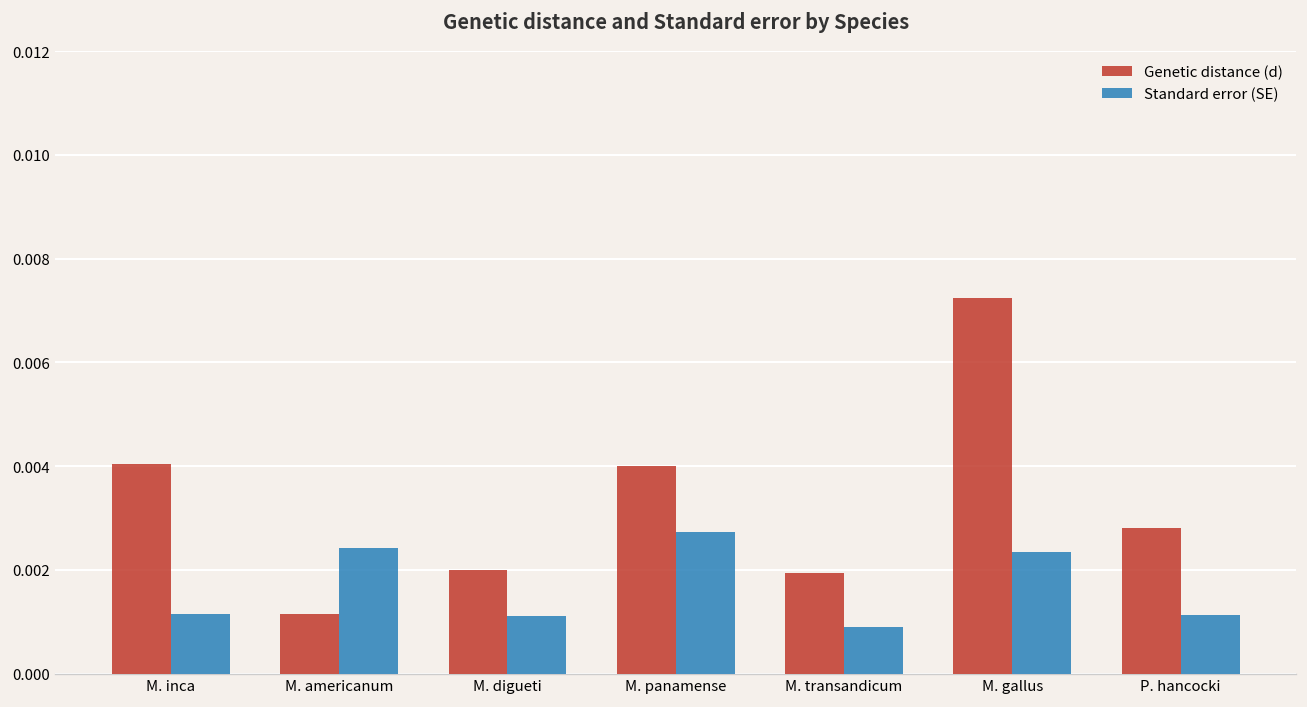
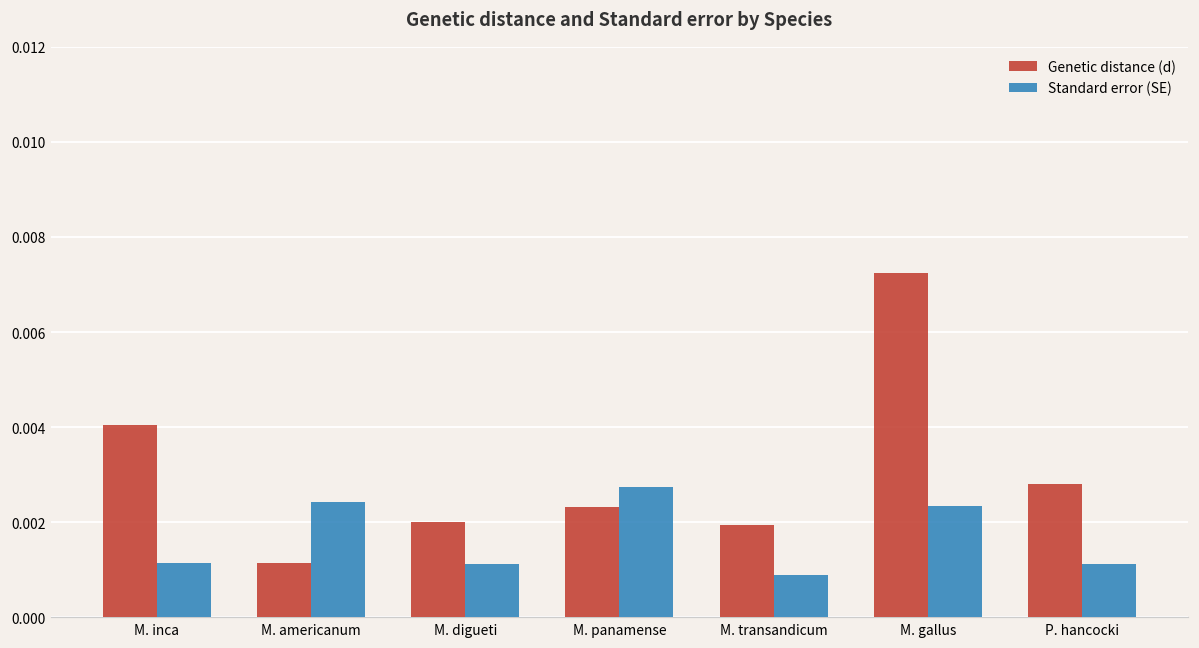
  {
    "Genetic distance (d)": {
      "M. inca": 0.0040,
      "M. americanum": 0.0011,
      "M. digueti": 0.0020,
-     "M. panamense": 0.0040,
+     "M. panamense": 0.0023,
      "M. transandicum": 0.0019,
      "M. gallus": 0.0072,
      "P. hancocki": 0.0028
    },
    "Standard error (SE)": {
      "M. inca": 0.0011,
      "M. americanum": 0.0024,
      "M. digueti": 0.0011,
      "M. panamense": 0.0027,
      "M. transandicum": 0.0009,
      "M. gallus": 0.0024,
      "P. hancocki": 0.0011
    }
  }
